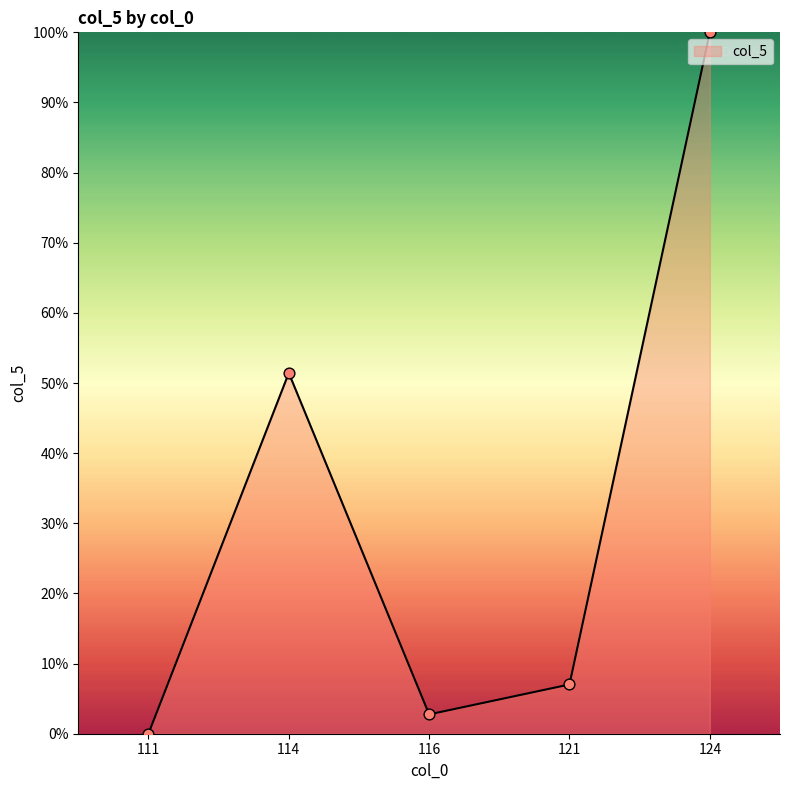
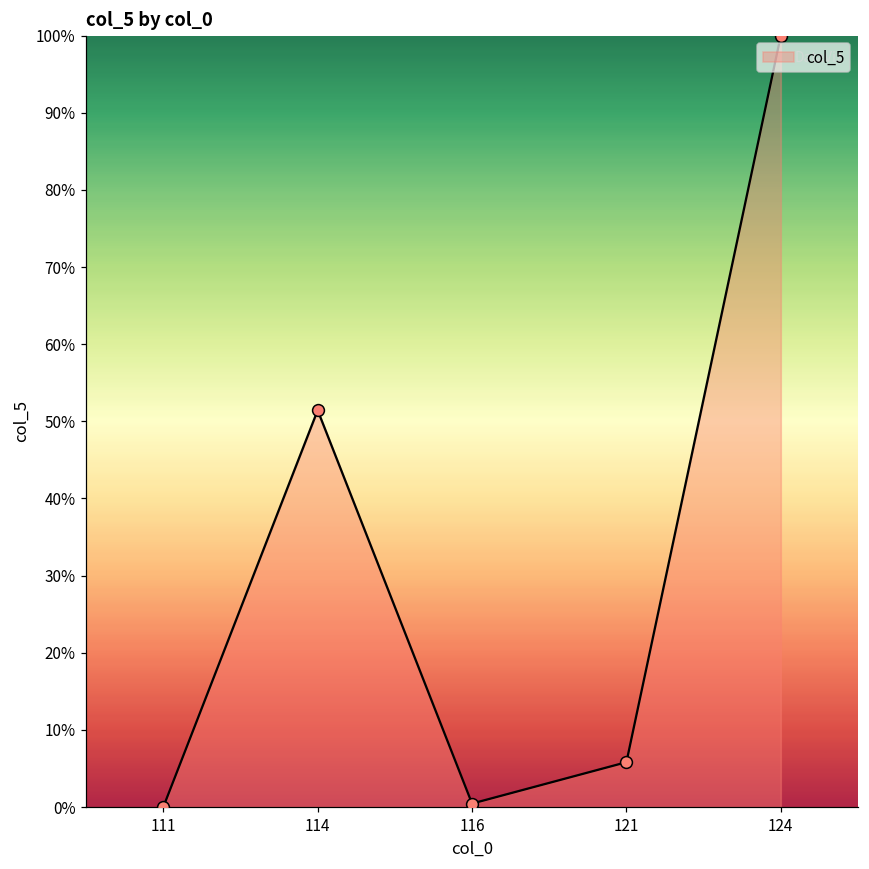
  {
    "111": "0%",
    "114": "51%",
-   "116": "3%",
-   "121": "7%",
+   "116": "0%",
+   "121": "6%",
    "124": "100%"
  }
